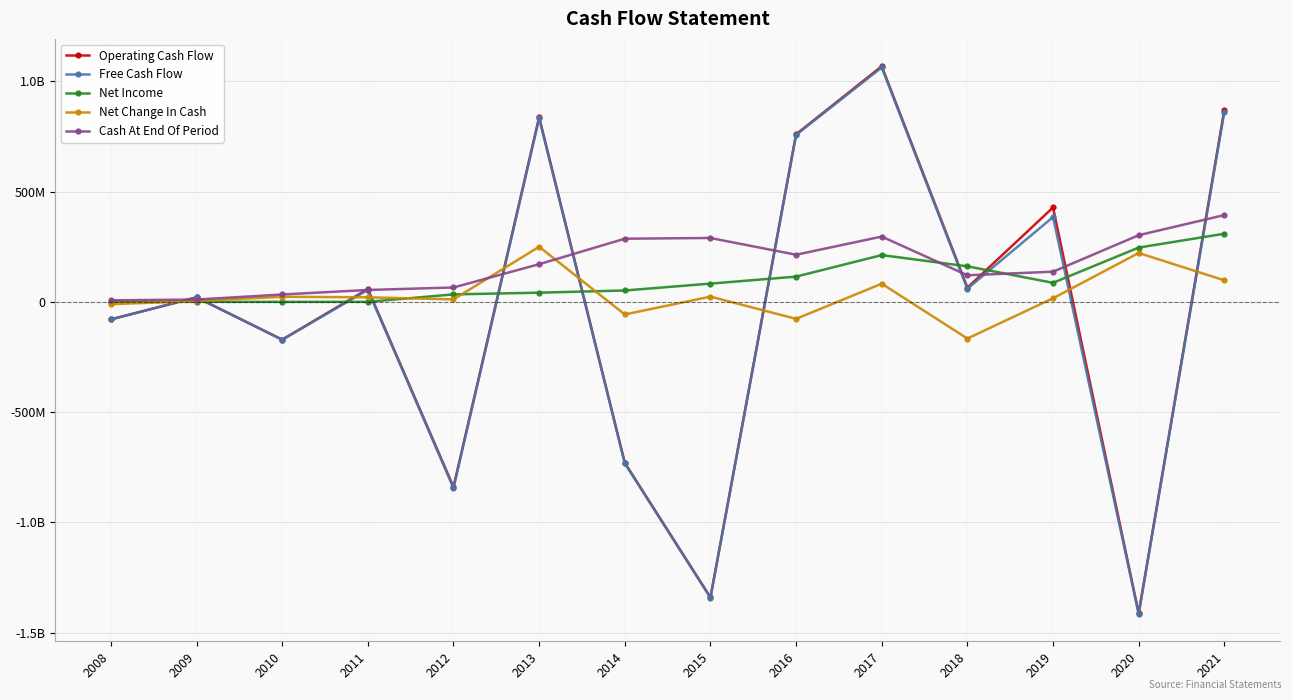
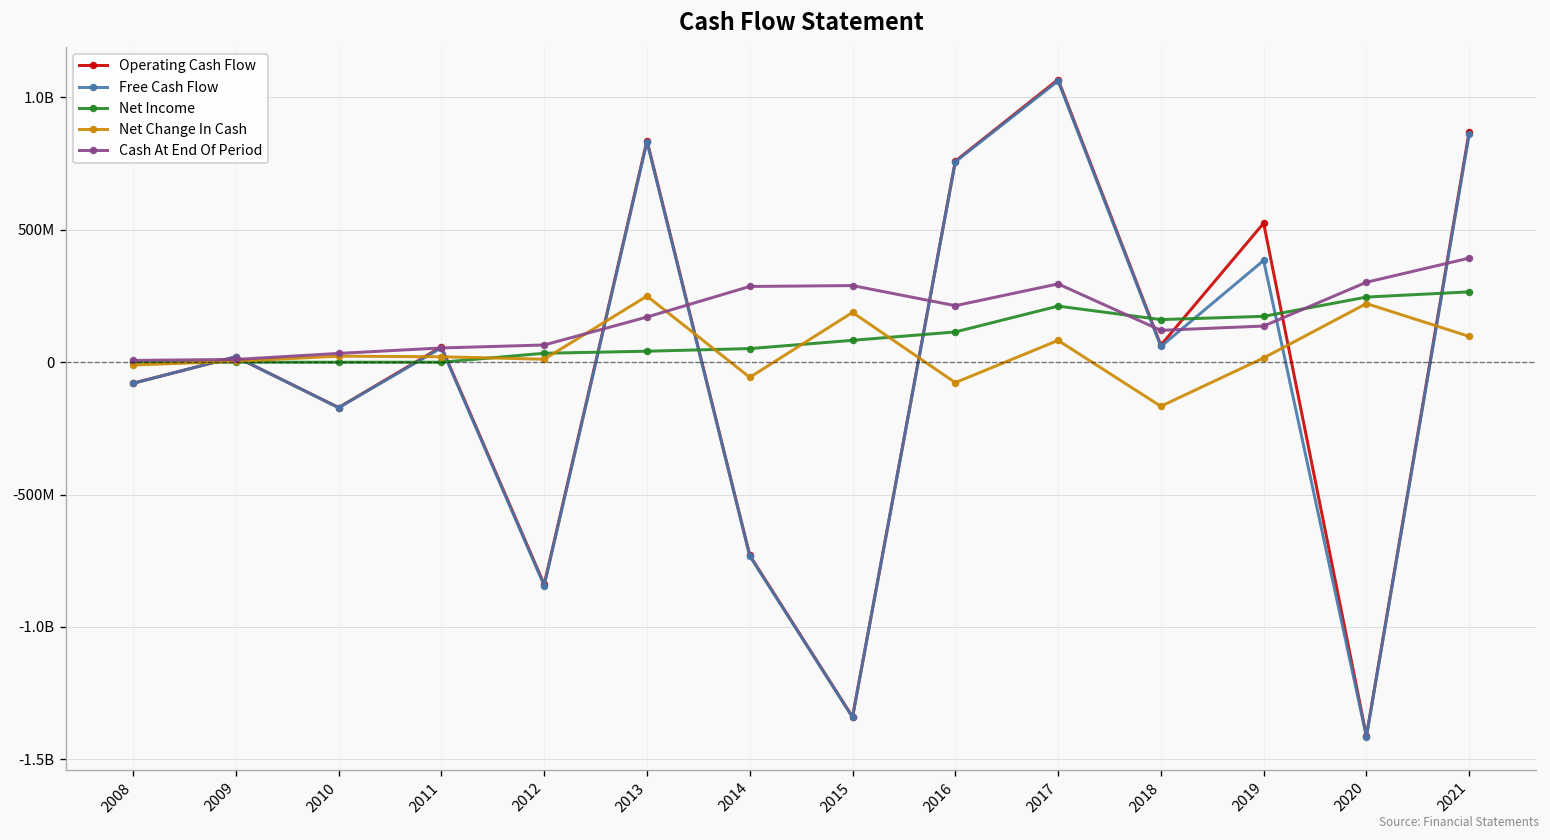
  {
    "Operating Cash Flow": {
-     "2019": 430000000
+     "2019": 530000000
    },
    "Free Cash Flow": {
      "2019": 380000000
    },
    "Net Income": {
      "2010": 0,
      "2011": 0,
      "2012": 30000000,
      "2013": 40000000,
      "2014": 50000000,
      "2015": 80000000,
      "2016": 110000000,
      "2017": 210000000,
      "2018": 160000000,
-     "2019": 90000000,
+     "2019": 170000000,
      "2020": 250000000,
-     "2021": 310000000
+     "2021": 270000000
    },
    "Net Change In Cash": {
      "2011": 20000000,
      "2012": 10000000,
      "2013": 250000000,
      "2014": -60000000,
-     "2015": 20000000,
+     "2015": 190000000,
      "2016": -80000000,
      "2017": 80000000,
      "2018": -170000000,
      "2019": 20000000,
      "2020": 220000000,
      "2021": 100000000
    },
    "Cash At End Of Period": {
      "2012": 70000000,
      "2013": 170000000,
      "2014": 290000000,
      "2015": 290000000,
      "2016": 210000000,
      "2017": 300000000,
      "2018": 120000000,
      "2019": 140000000,
      "2020": 300000000,
      "2021": 390000000
    }
  }
